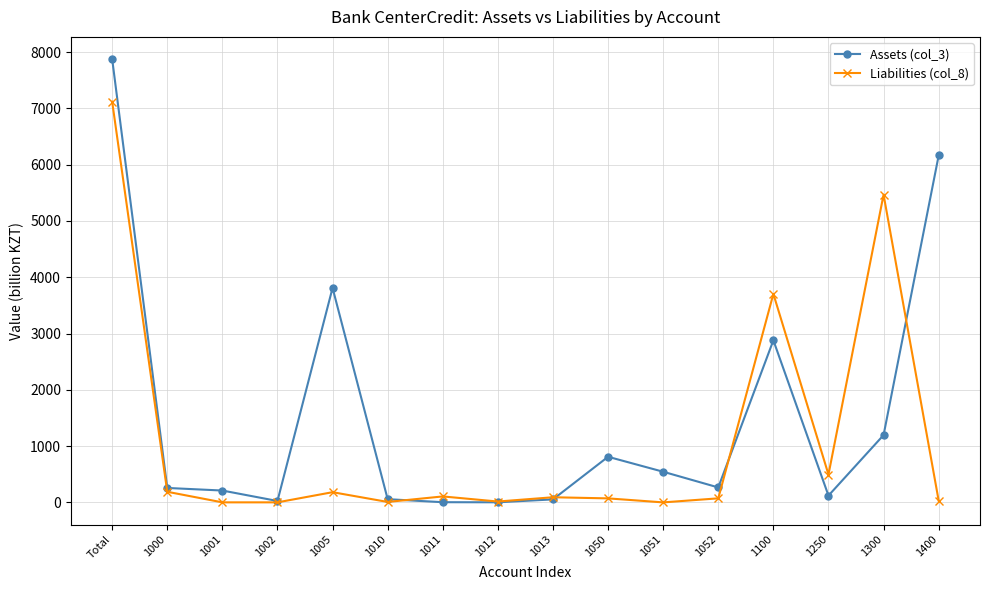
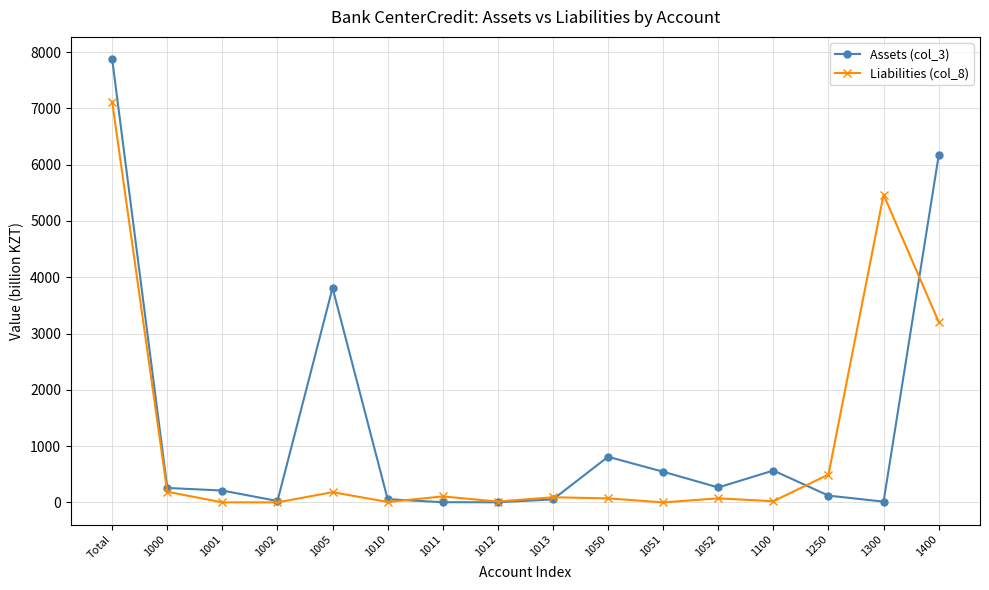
  {
    "Assets (col_3)": {
      "Total": 7900,
      "1000": 300,
      "1001": 200,
      "1005": 3800,
      "1010": 100,
      "1011": 0,
      "1050": 800,
      "1051": 500,
      "1052": 300,
-     "1100": 2900,
+     "1100": 600,
      "1250": 100,
-     "1300": 1200,
+     "1300": 0,
      "1400": 6200
    },
    "Liabilities (col_8)": {
      "Total": 7100,
      "1000": 200,
      "1001": 0,
      "1005": 200,
      "1010": 0,
      "1011": 100,
      "1050": 100,
      "1051": 0,
      "1052": 100,
-     "1100": 3700,
+     "1100": 0,
      "1250": 500,
      "1300": 5500,
-     "1400": 0
+     "1400": 3200
    }
  }
